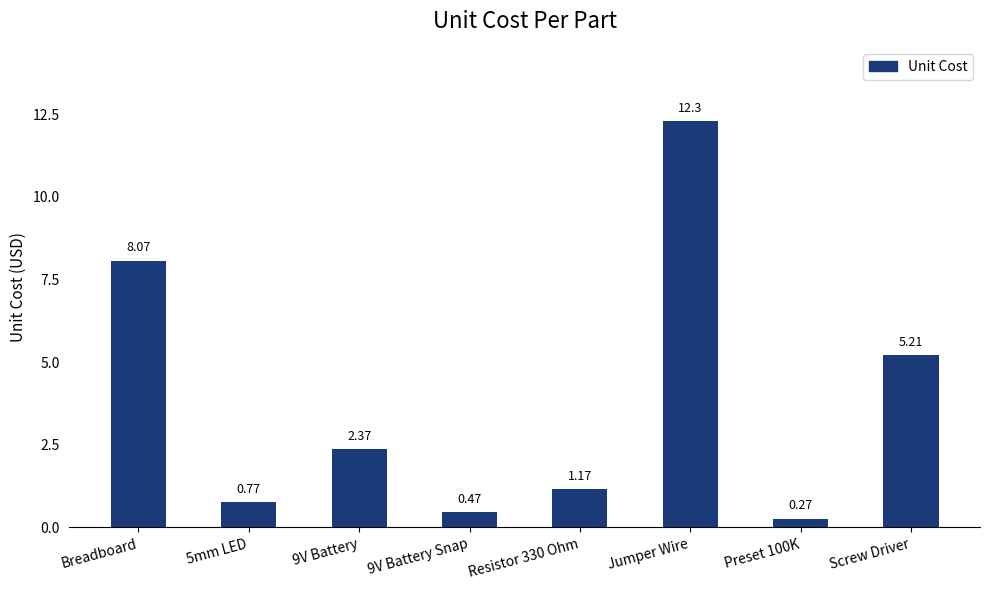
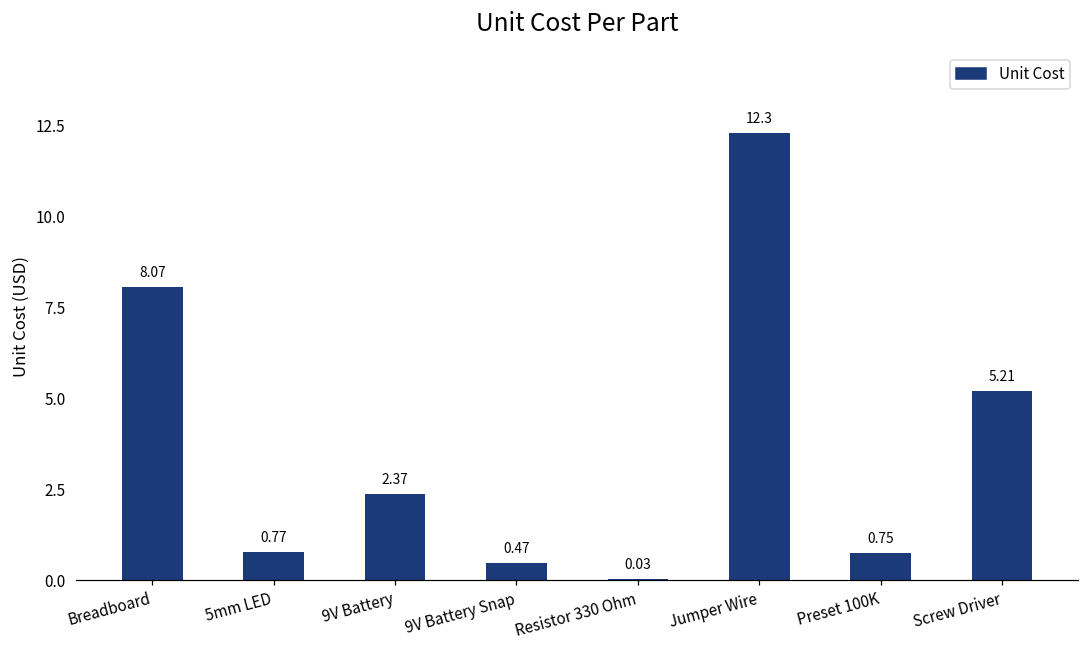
  {
    "Breadboard": 8.07,
    "5mm LED": 0.77,
    "9V Battery": 2.37,
    "9V Battery Snap": 0.47,
-   "Resistor 330 Ohm": 1.17,
+   "Resistor 330 Ohm": 0.03,
    "Jumper Wire": 12.3,
-   "Preset 100K": 0.27,
+   "Preset 100K": 0.75,
    "Screw Driver": 5.21
  }
